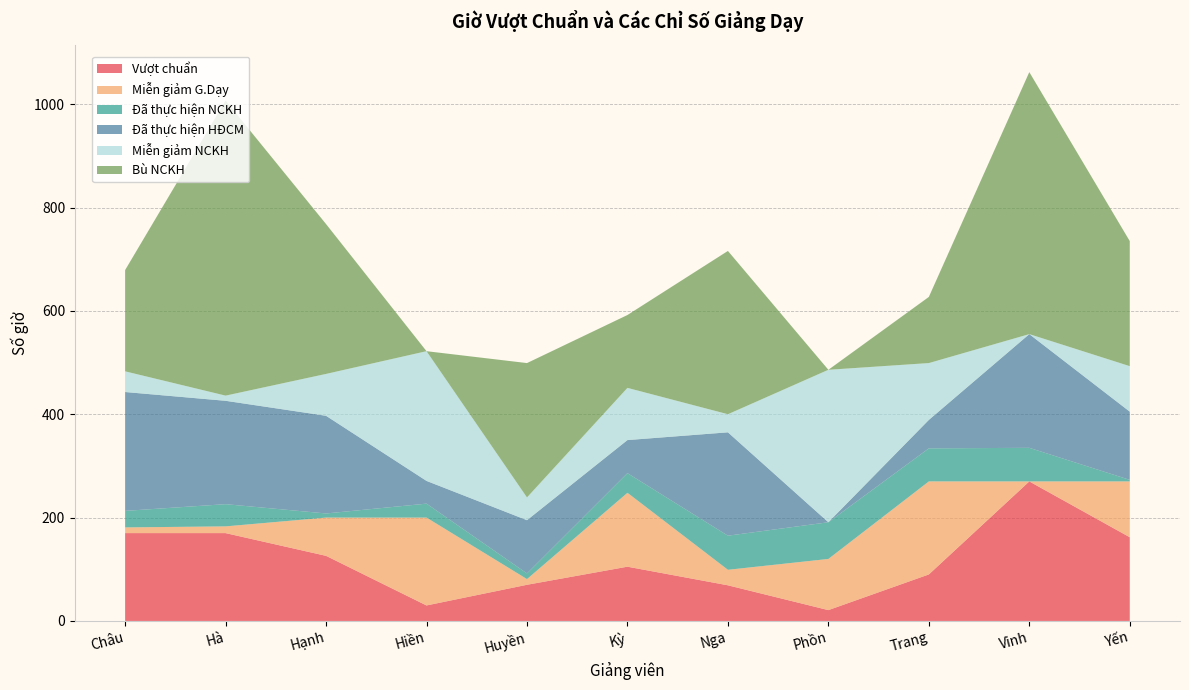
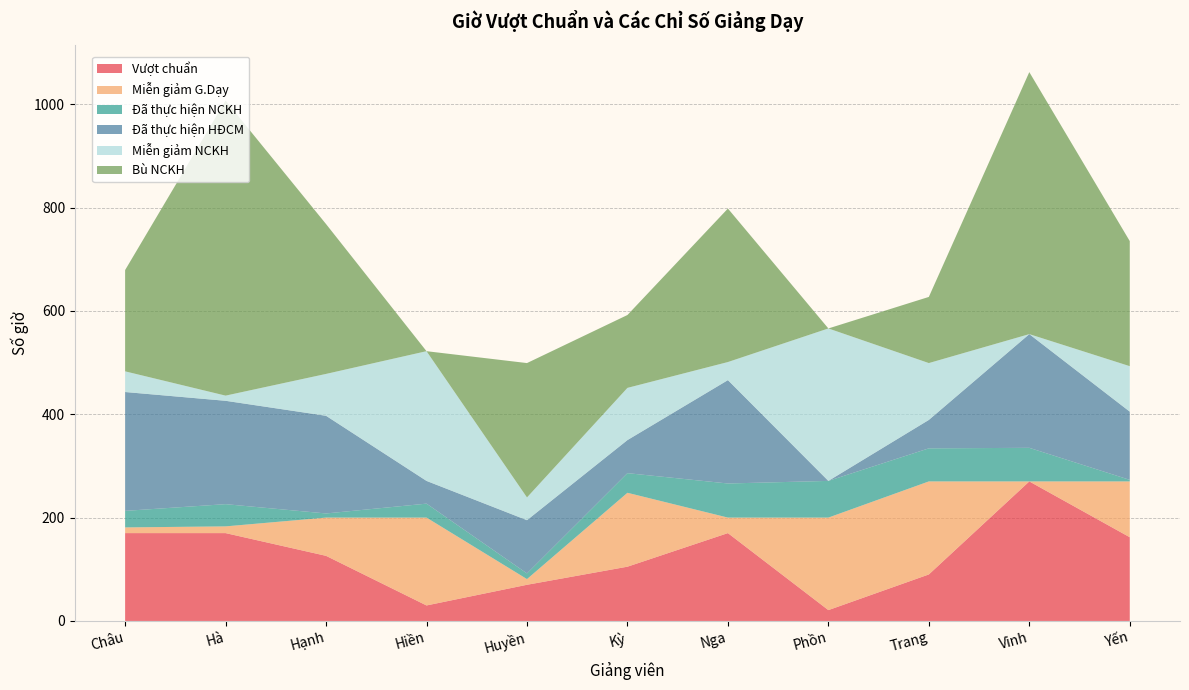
  {
    "Vượt chuẩn": {
      "Châu": 170,
      "Hà": 170,
      "Hạnh": 130,
      "Hiền": 30,
      "Huyền": 70,
      "Kỳ": 110,
-     "Nga": 70,
+     "Nga": 170,
      "Phồn": 20,
      "Trang": 90,
      "Yến": 160
    },
    "Miễn giảm G.Dạy": {
      "Châu": 10,
      "Hà": 10,
      "Hạnh": 70,
      "Hiền": 170,
      "Huyền": 10,
      "Kỳ": 140,
      "Nga": 30,
-     "Phồn": 100,
+     "Phồn": 180,
      "Trang": 180
    },
    "Miễn giảm NCKH": {
      "Châu": 40,
      "Hà": 10,
      "Hạnh": 80,
      "Huyền": 40,
      "Kỳ": 100,
      "Nga": 40,
      "Trang": 110,
      "Yến": 90
    },
    "Bù NCKH": {
      "Châu": 200,
      "Hạnh": 290,
      "Huyền": 260,
      "Kỳ": 140,
-     "Nga": 320,
+     "Nga": 300,
      "Trang": 130,
      "Vinh": 510,
      "Yến": 240
    }
  }
